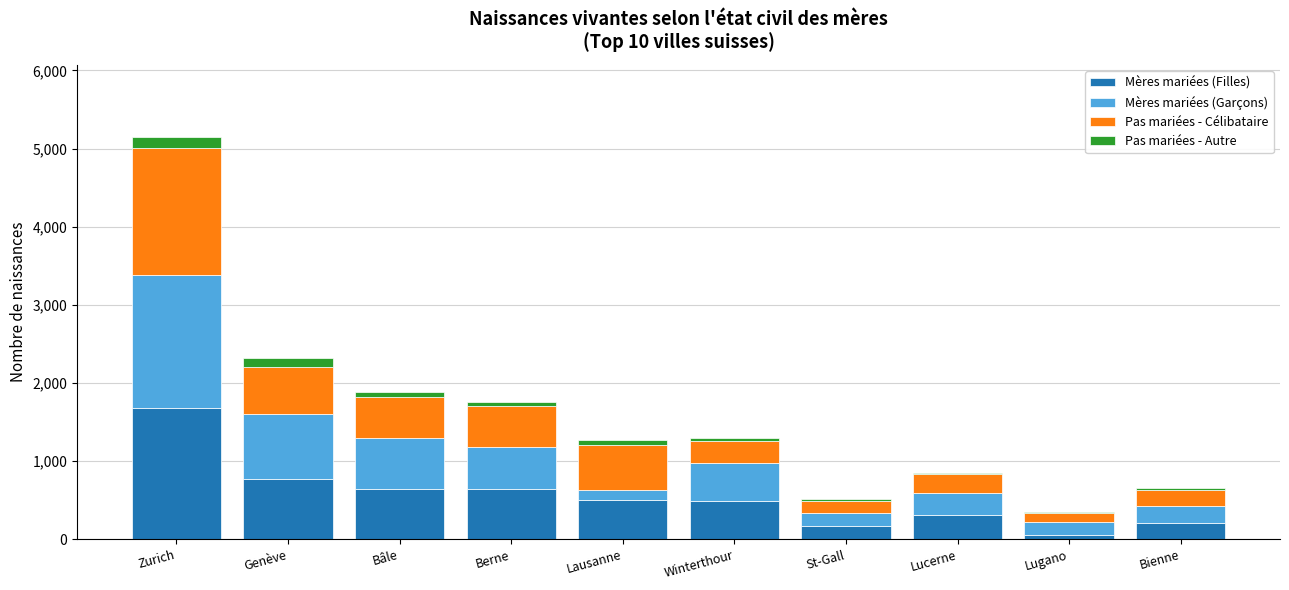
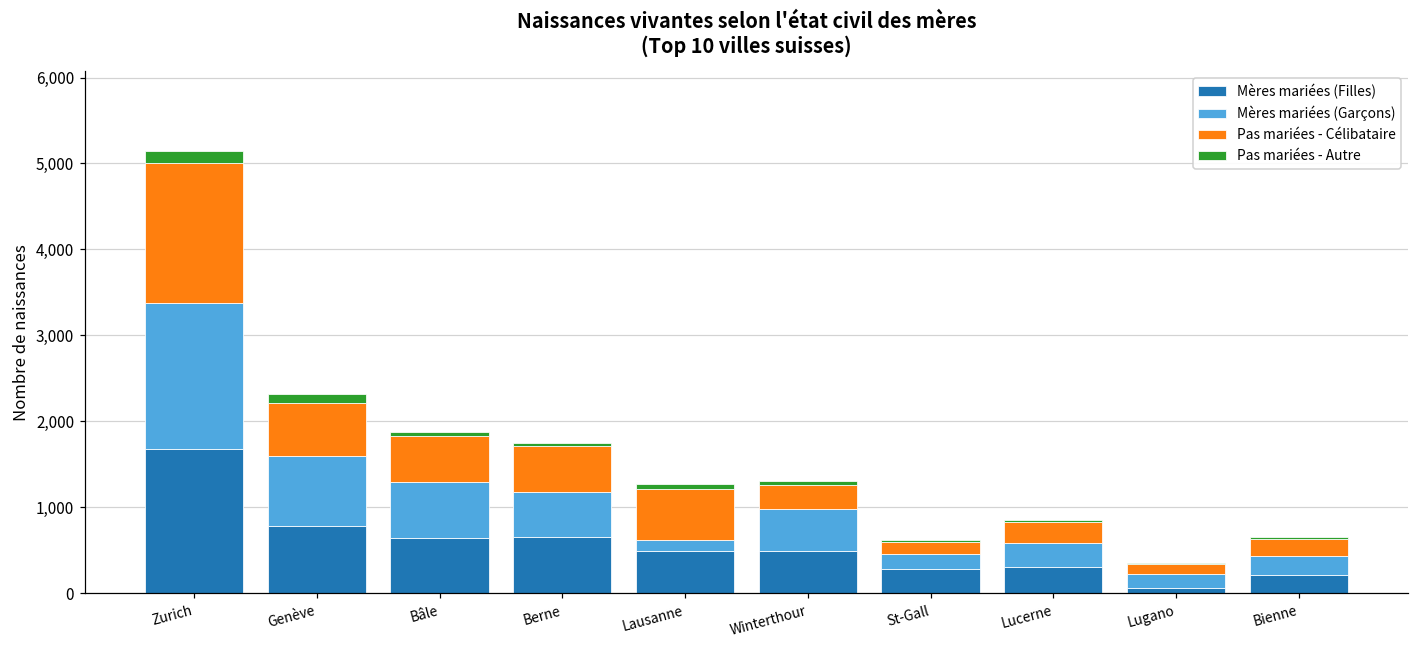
  {
    "Mères mariées (Filles)": {
      "Zurich": "1,700",
      "Genève": "800",
      "Bâle": "600",
      "Berne": "700",
      "Lausanne": "500",
      "Winterthour": "500",
-     "St-Gall": "200",
+     "St-Gall": "300",
      "Lucerne": "300",
      "Lugano": "100",
      "Bienne": "200"
    },
    "Mères mariées (Garçons)": {
      "Zurich": "1,700",
      "Genève": "800",
      "Bâle": "600",
      "Berne": "500",
      "Lausanne": "100",
      "Winterthour": "500",
      "St-Gall": "200",
      "Lucerne": "300",
      "Lugano": "200",
      "Bienne": "200"
    },
    "Pas mariées - Célibataire": {
      "Zurich": "1,600",
      "Genève": "600",
      "Bâle": "500",
      "Berne": "500",
      "Lausanne": "600",
      "Winterthour": "300",
      "St-Gall": "100",
      "Lucerne": "200",
      "Lugano": "100",
      "Bienne": "200"
    },
    "Pas mariées - Autre": {
      "Zurich": "100",
      "Genève": "100",
      "Bâle": "100",
      "Berne": "0",
      "Lausanne": "100",
      "Winterthour": "0"
    }
  }
